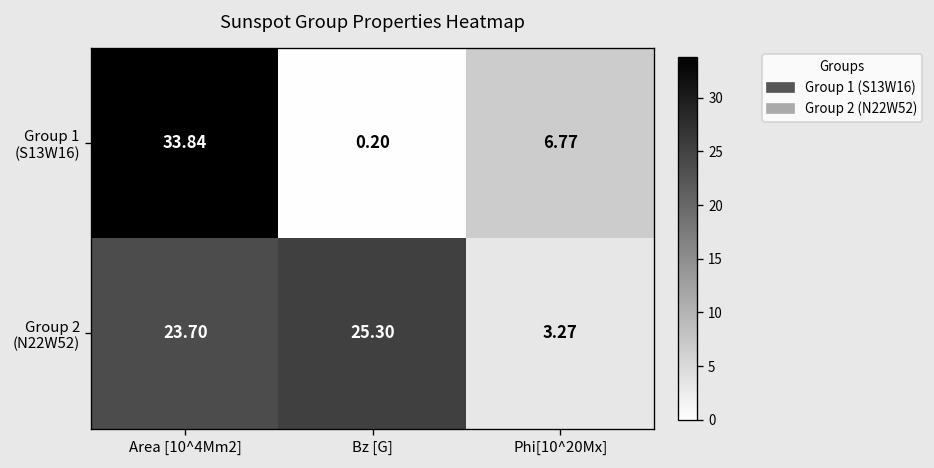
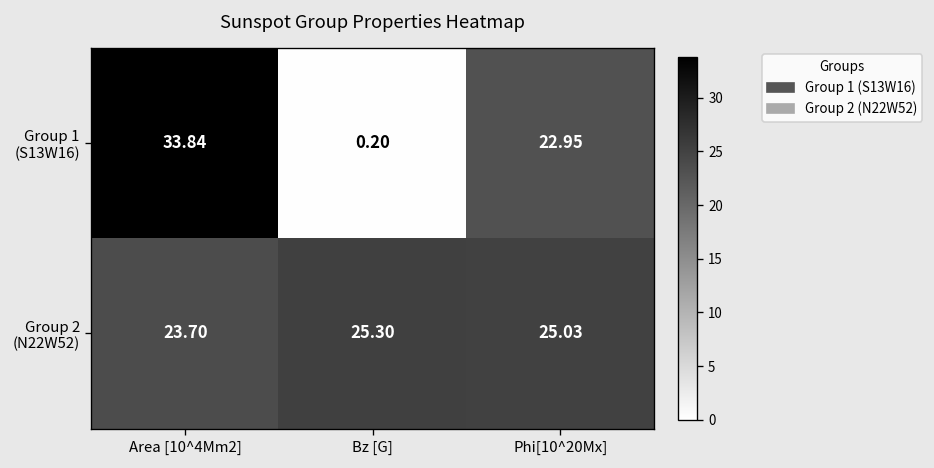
  {
    "Group 1 (S13W16)": {
      "Area [10^4Mm2]": 33.84,
      "Bz [G]": 0.20,
-     "Phi[10^20Mx]": 6.77
+     "Phi[10^20Mx]": 22.95
    },
    "Group 2 (N22W52)": {
      "Area [10^4Mm2]": 23.70,
      "Bz [G]": 25.30,
-     "Phi[10^20Mx]": 3.27
+     "Phi[10^20Mx]": 25.03
    }
  }
